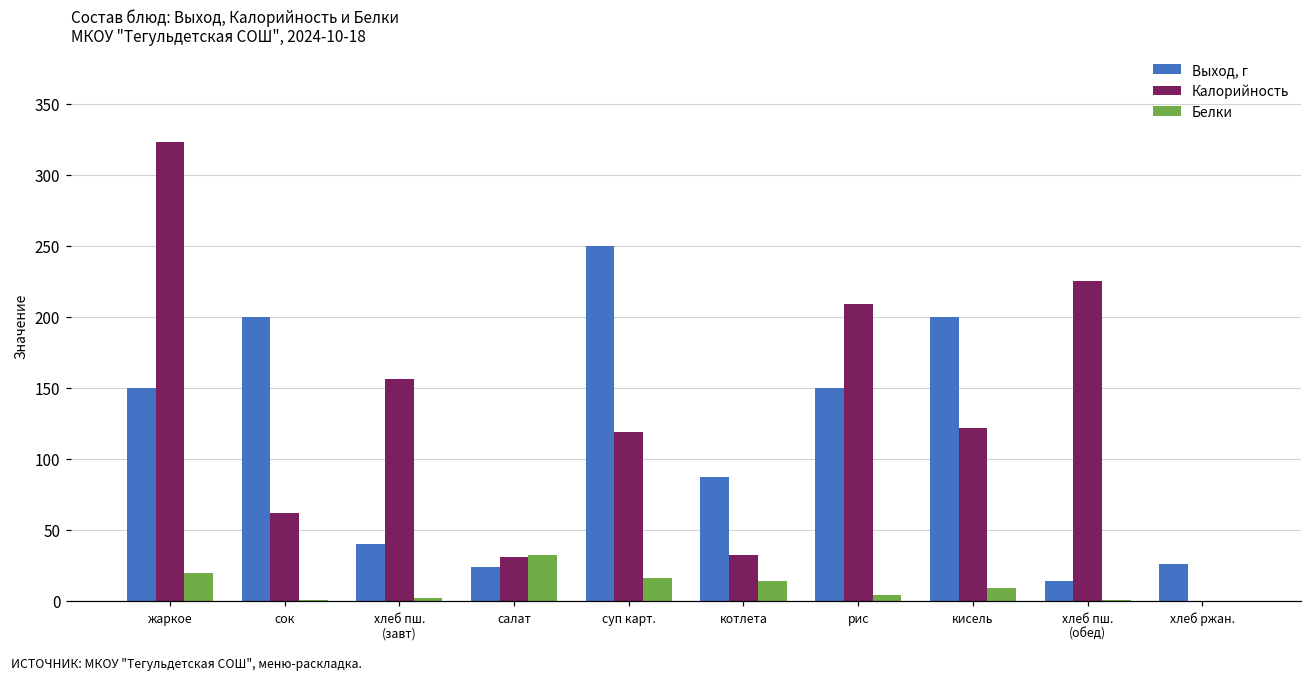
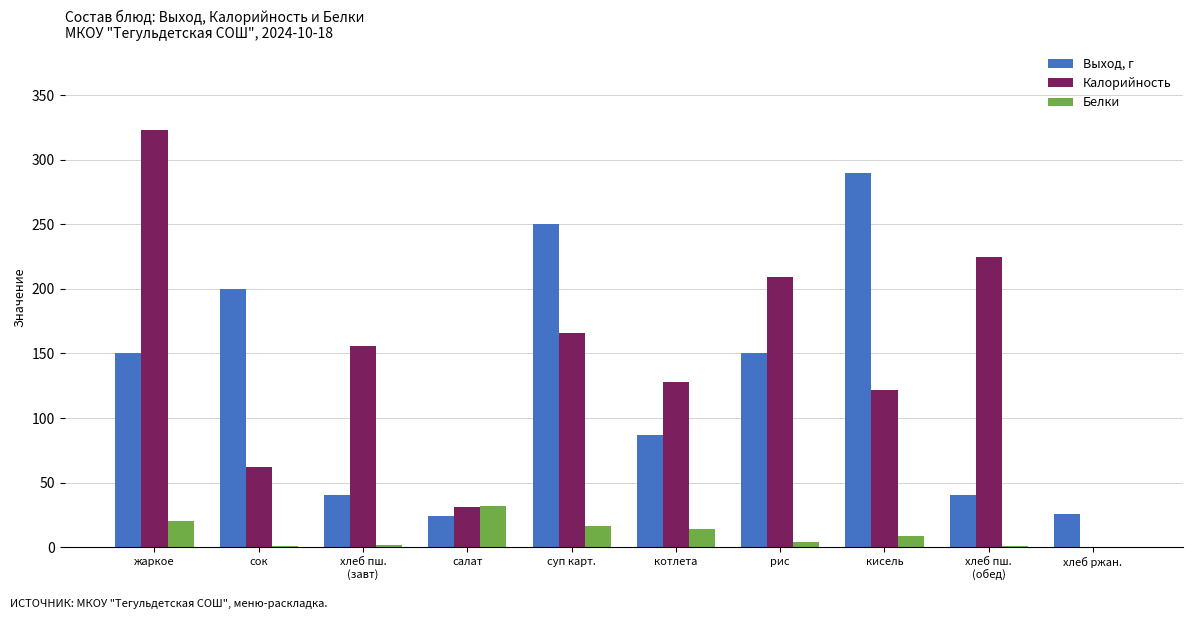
  {
    "Выход, г": {
      "жаркое": 150,
      "сок": 200,
      "хлеб пш. (завт)": 40,
      "салат": 24,
      "суп карт.": 250,
      "котлета": 87,
      "рис": 150,
-     "кисель": 200,
-     "хлеб пш. (обед)": 14,
+     "кисель": 290,
+     "хлеб пш. (обед)": 40,
      "хлеб ржан.": 26
    },
    "Калорийность": {
      "жаркое": 323,
      "сок": 62,
      "хлеб пш. (завт)": 156,
      "салат": 31,
-     "суп карт.": 119,
-     "котлета": 32,
+     "суп карт.": 166,
+     "котлета": 128,
      "рис": 209,
      "кисель": 122,
      "хлеб пш. (обед)": 225,
      "хлеб ржан.": 0
    },
    "Белки": {
      "жаркое": 20,
      "хлеб пш. (завт)": 2,
      "салат": 32,
      "суп карт.": 16,
      "котлета": 14,
      "рис": 4,
      "кисель": 9,
      "хлеб ржан.": 0
    }
  }
